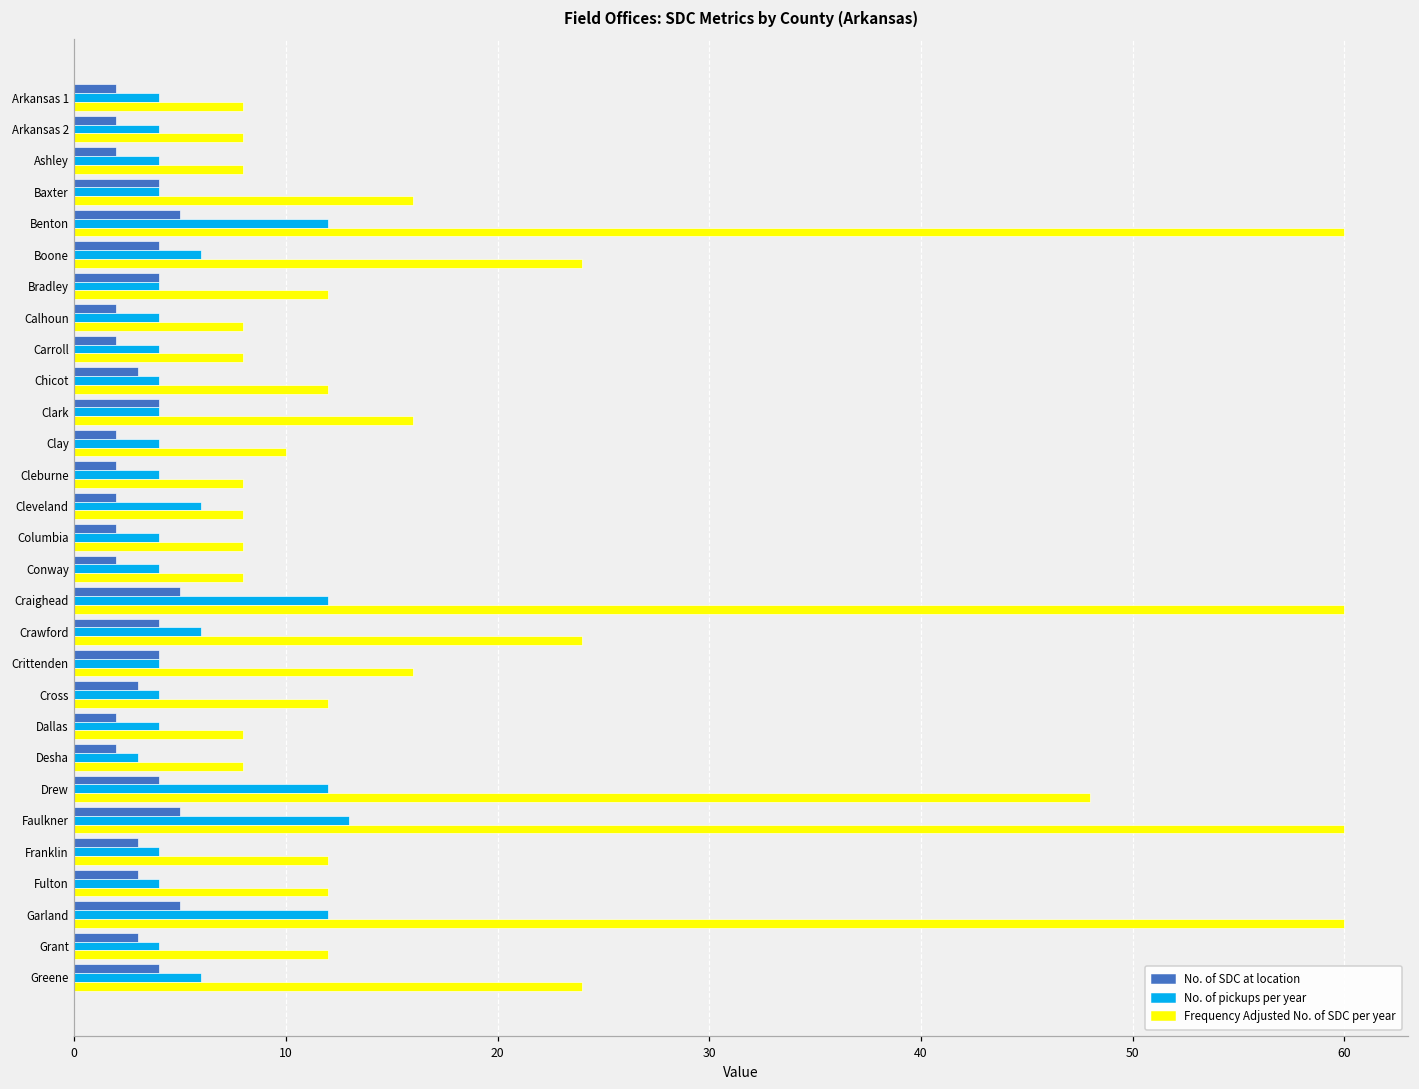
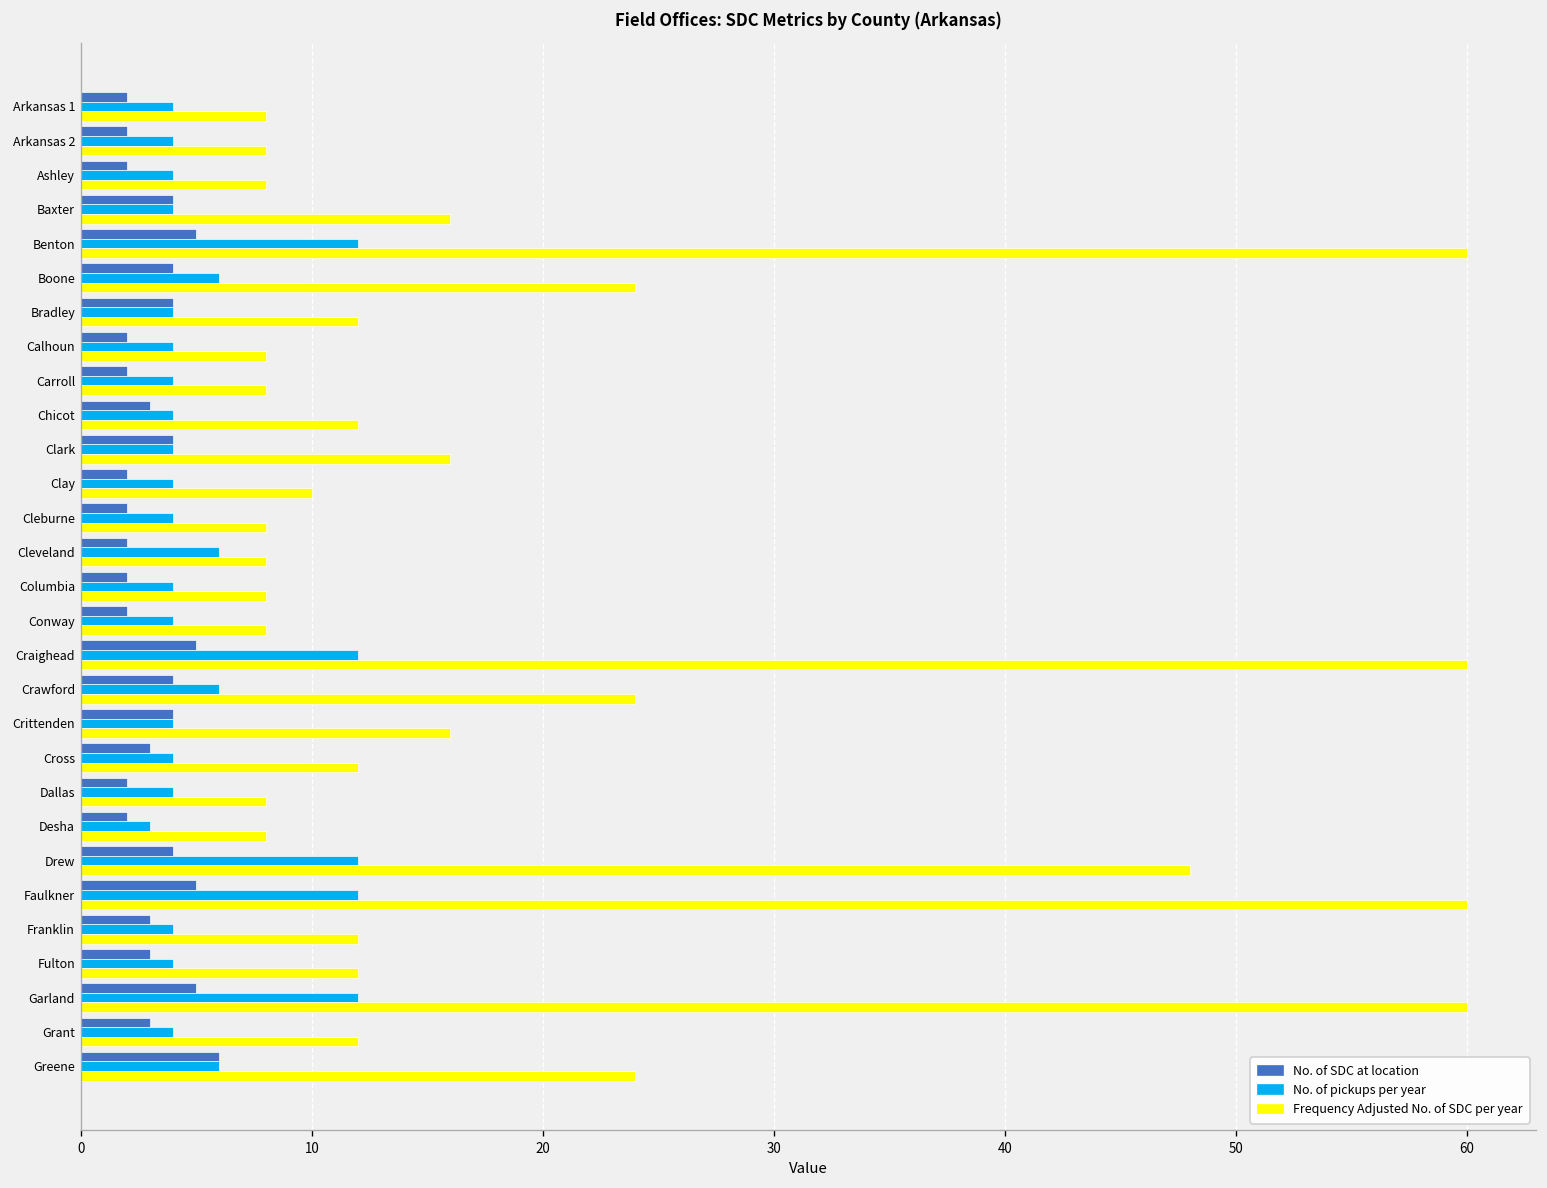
  {
    "No. of SDC at location": {
      "Arkansas 1": 2,
      "Arkansas 2": 2,
      "Ashley": 2,
      "Baxter": 4,
      "Benton": 5,
      "Boone": 4,
      "Bradley": 4,
      "Calhoun": 2,
      "Carroll": 2,
      "Chicot": 3,
      "Clark": 4,
      "Clay": 2,
      "Cleburne": 2,
      "Cleveland": 2,
      "Columbia": 2,
      "Conway": 2,
      "Craighead": 5,
      "Crawford": 4,
      "Crittenden": 4,
      "Cross": 3,
      "Dallas": 2,
      "Desha": 2,
      "Drew": 4,
      "Faulkner": 5,
      "Franklin": 3,
      "Fulton": 3,
      "Garland": 5,
      "Grant": 3,
-     "Greene": 4
+     "Greene": 6
    },
    "No. of pickups per year": {
      "Arkansas 1": 4,
      "Arkansas 2": 4,
      "Ashley": 4,
      "Baxter": 4,
      "Benton": 12,
      "Boone": 6,
      "Bradley": 4,
      "Calhoun": 4,
      "Carroll": 4,
      "Chicot": 4,
      "Clark": 4,
      "Clay": 4,
      "Cleburne": 4,
      "Cleveland": 6,
      "Columbia": 4,
      "Conway": 4,
      "Craighead": 12,
      "Crawford": 6,
      "Crittenden": 4,
      "Cross": 4,
      "Dallas": 4,
      "Desha": 3,
      "Drew": 12,
-     "Faulkner": 13,
+     "Faulkner": 12,
      "Franklin": 4,
      "Fulton": 4,
      "Garland": 12,
      "Grant": 4,
      "Greene": 6
    },
    "Frequency Adjusted No. of SDC per year": {
      "Arkansas 1": 8,
      "Arkansas 2": 8,
      "Ashley": 8,
      "Baxter": 16,
      "Benton": 60,
      "Boone": 24,
      "Bradley": 12,
      "Calhoun": 8,
      "Carroll": 8,
      "Chicot": 12,
      "Clark": 16,
      "Clay": 10,
      "Cleburne": 8,
      "Cleveland": 8,
      "Columbia": 8,
      "Conway": 8,
      "Craighead": 60,
      "Crawford": 24,
      "Crittenden": 16,
      "Cross": 12,
      "Dallas": 8,
      "Desha": 8,
      "Drew": 48,
      "Faulkner": 60,
      "Franklin": 12,
      "Fulton": 12,
      "Garland": 60,
      "Grant": 12,
      "Greene": 24
    }
  }
